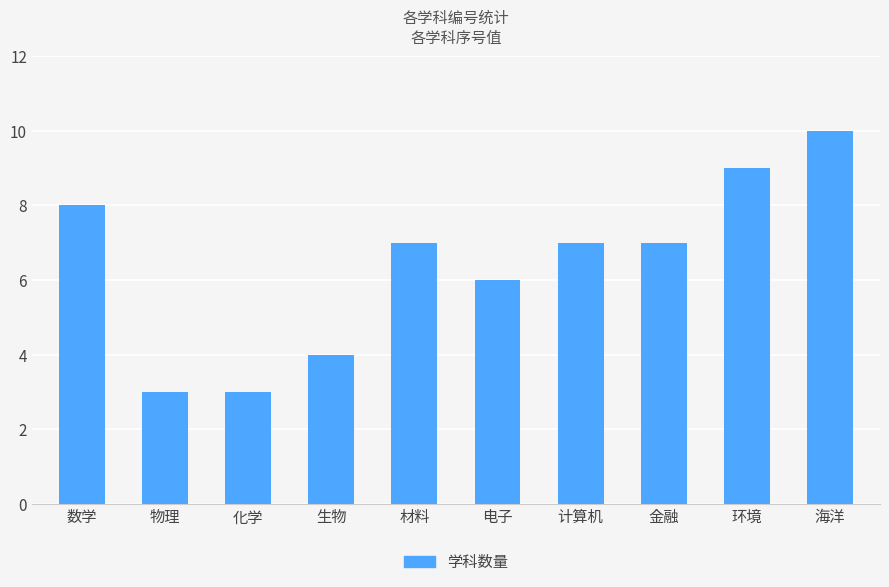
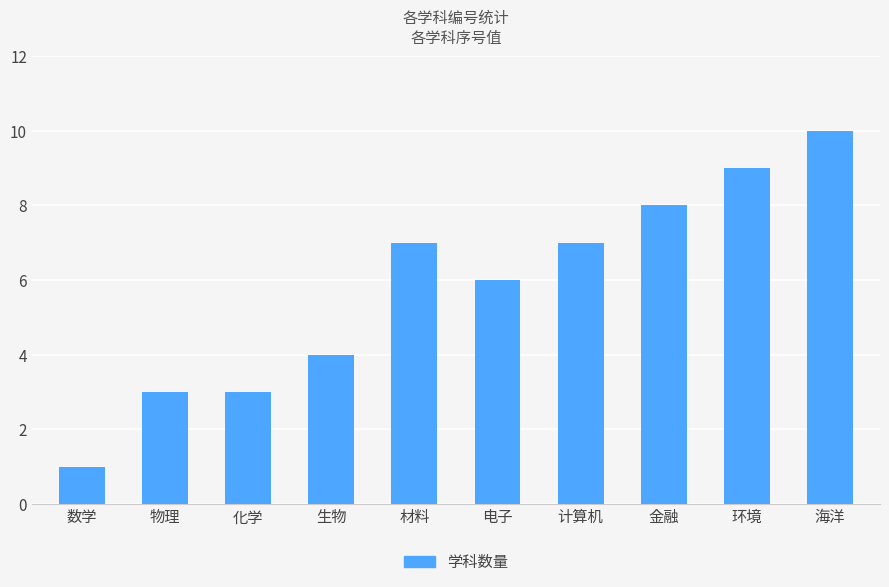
  {
-   "数学": 8,
+   "数学": 1,
    "物理": 3,
    "化学": 3,
    "生物": 4,
    "材料": 7,
    "电子": 6,
    "计算机": 7,
-   "金融": 7,
+   "金融": 8,
    "环境": 9,
    "海洋": 10
  }
